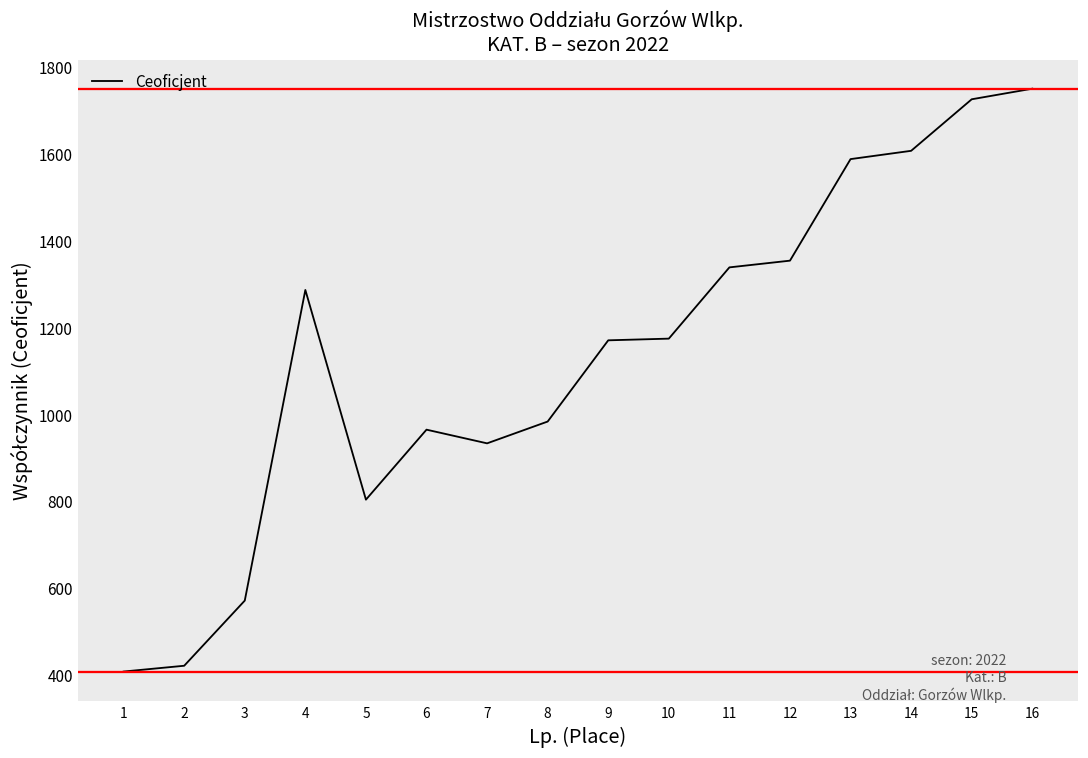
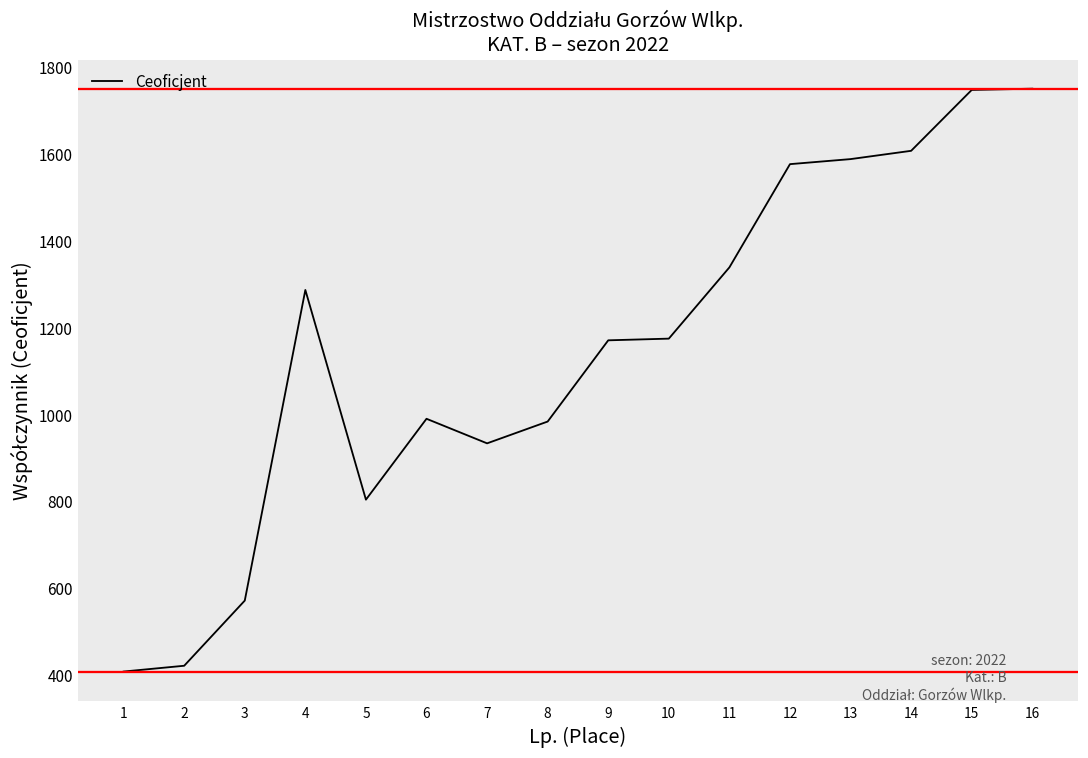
  {
    "1": 410,
    "2": 420,
    "3": 570,
    "4": 1290,
    "5": 800,
-   "6": 960,
+   "6": 990,
    "7": 930,
    "8": 980,
    "9": 1170,
    "10": 1170,
    "11": 1340,
-   "12": 1350,
+   "12": 1580,
    "13": 1590,
    "14": 1610,
-   "15": 1730,
+   "15": 1750,
    "16": 1750
  }
